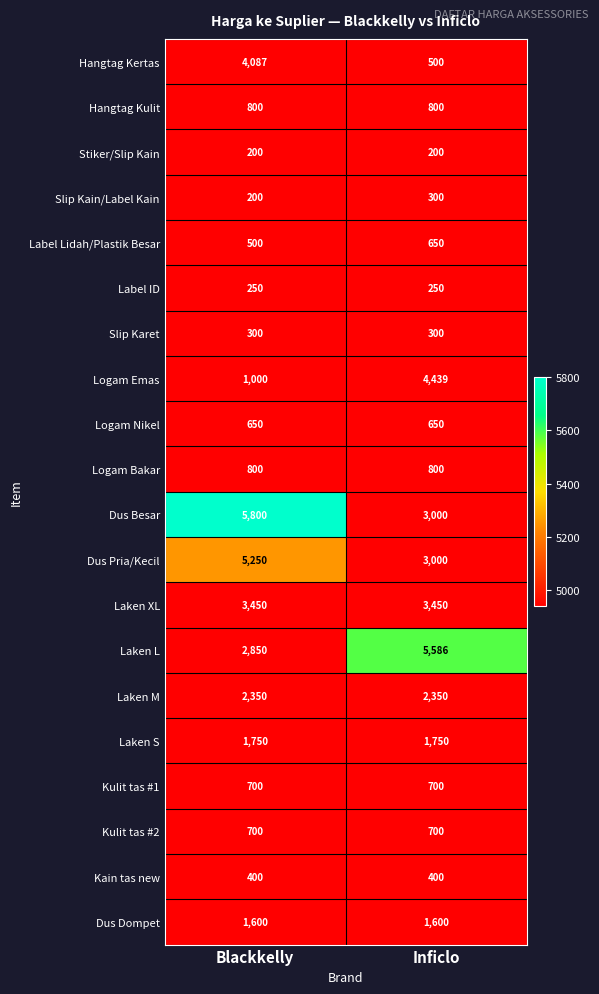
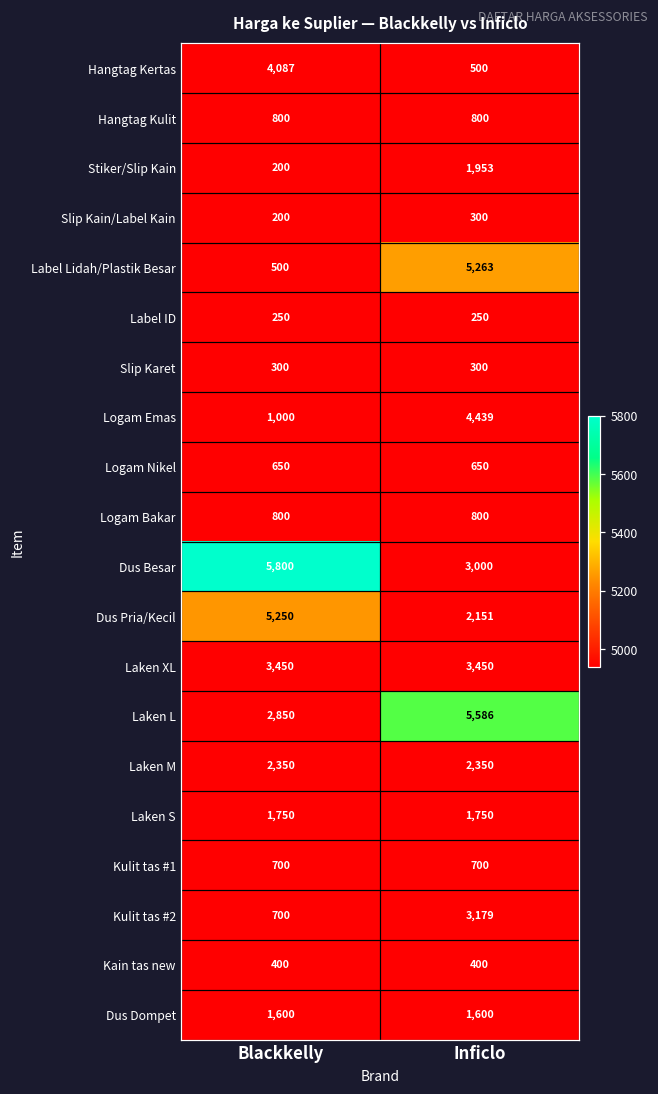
  {
    "Hangtag Kertas": {
      "Blackkelly": "4,087",
      "Inficlo": "500"
    },
    "Hangtag Kulit": {
      "Blackkelly": "800",
      "Inficlo": "800"
    },
    "Stiker/Slip Kain": {
      "Blackkelly": "200",
-     "Inficlo": "200"
+     "Inficlo": "1,953"
    },
    "Slip Kain/Label Kain": {
      "Blackkelly": "200",
      "Inficlo": "300"
    },
    "Label Lidah/Plastik Besar": {
      "Blackkelly": "500",
-     "Inficlo": "650"
+     "Inficlo": "5,263"
    },
    "Label ID": {
      "Blackkelly": "250",
      "Inficlo": "250"
    },
    "Slip Karet": {
      "Blackkelly": "300",
      "Inficlo": "300"
    },
    "Logam Emas": {
      "Blackkelly": "1,000",
      "Inficlo": "4,439"
    },
    "Logam Nikel": {
      "Blackkelly": "650",
      "Inficlo": "650"
    },
    "Logam Bakar": {
      "Blackkelly": "800",
      "Inficlo": "800"
    },
    "Dus Besar": {
      "Blackkelly": "5,800",
      "Inficlo": "3,000"
    },
    "Dus Pria/Kecil": {
      "Blackkelly": "5,250",
-     "Inficlo": "3,000"
+     "Inficlo": "2,151"
    },
    "Laken XL": {
      "Blackkelly": "3,450",
      "Inficlo": "3,450"
    },
    "Laken L": {
      "Blackkelly": "2,850",
      "Inficlo": "5,586"
    },
    "Laken M": {
      "Blackkelly": "2,350",
      "Inficlo": "2,350"
    },
    "Laken S": {
      "Blackkelly": "1,750",
      "Inficlo": "1,750"
    },
    "Kulit tas #1": {
      "Blackkelly": "700",
      "Inficlo": "700"
    },
    "Kulit tas #2": {
      "Blackkelly": "700",
-     "Inficlo": "700"
+     "Inficlo": "3,179"
    },
    "Kain tas new": {
      "Blackkelly": "400",
      "Inficlo": "400"
    },
    "Dus Dompet": {
      "Blackkelly": "1,600",
      "Inficlo": "1,600"
    }
  }
